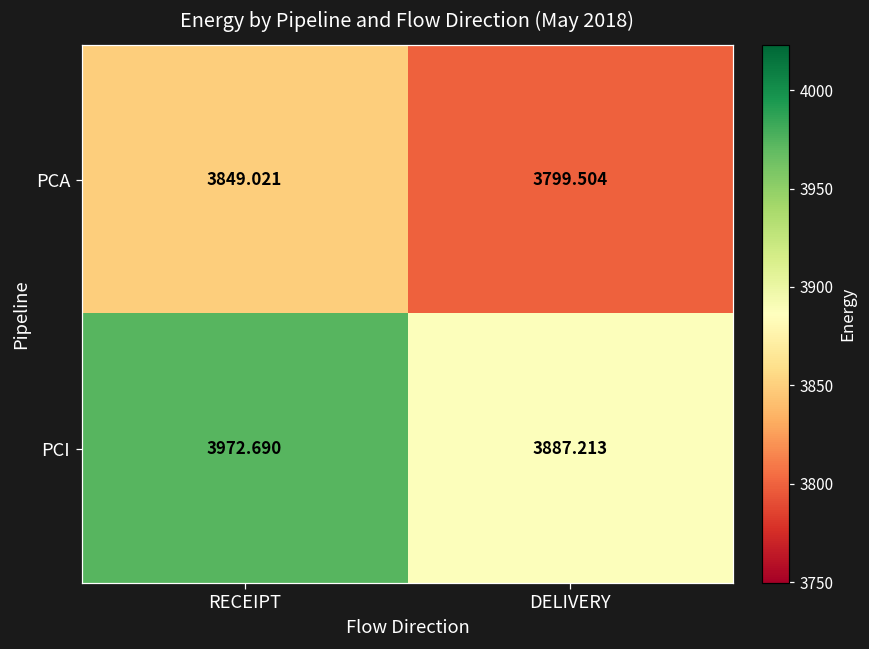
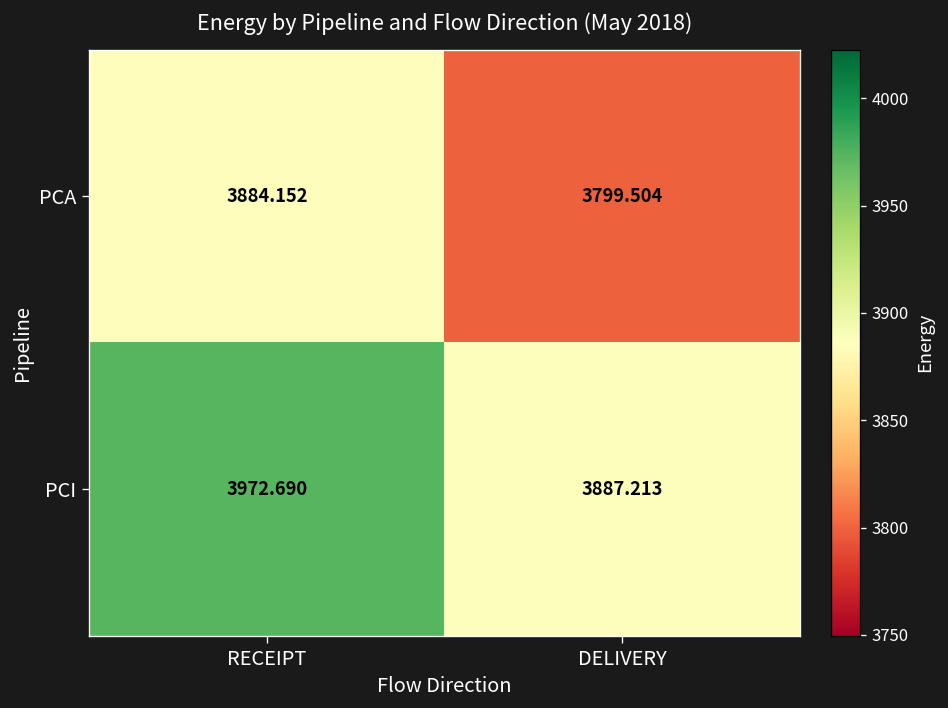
  {
    "PCA": {
-     "RECEIPT": 3849.021,
+     "RECEIPT": 3884.152,
      "DELIVERY": 3799.504
    },
    "PCI": {
      "RECEIPT": 3972.690,
      "DELIVERY": 3887.213
    }
  }
